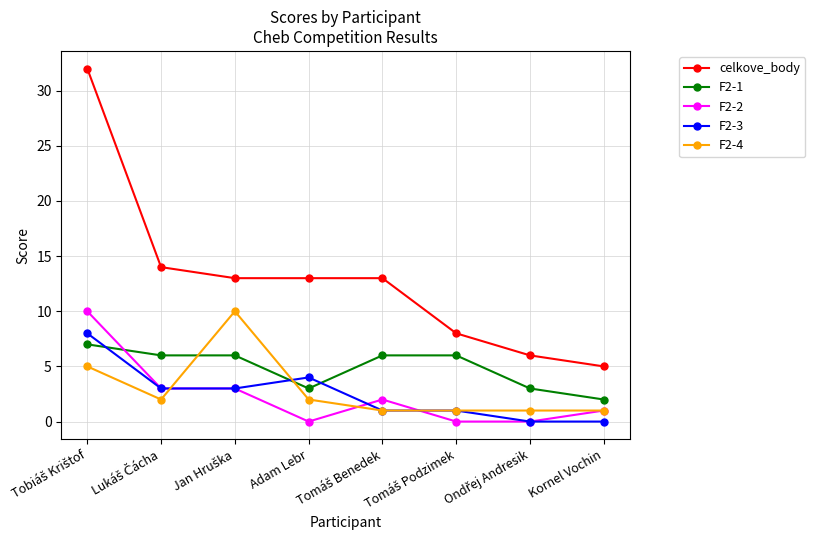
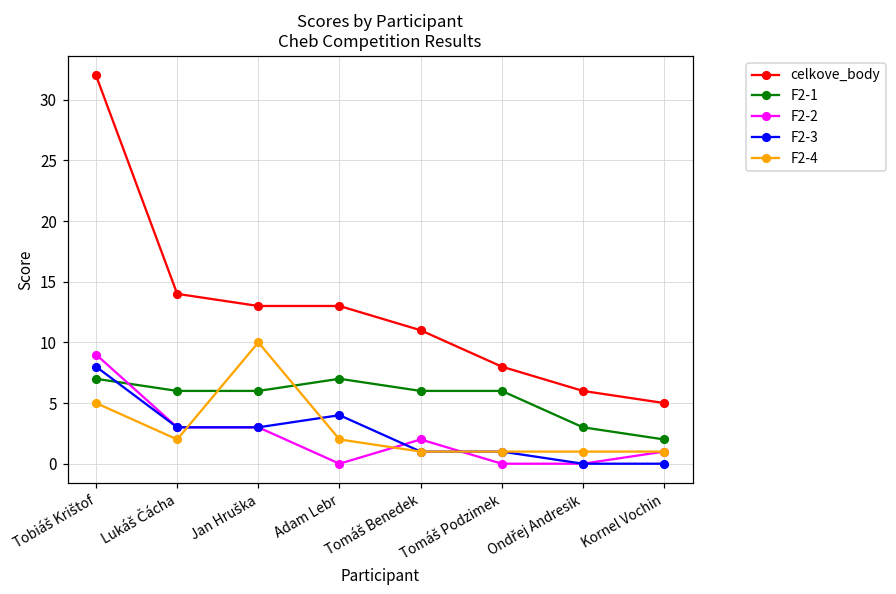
  {
    "celkove_body": {
      "Tobiáš Krištof": 32,
      "Lukáš Čácha": 14,
      "Jan Hruška": 13,
      "Adam Lebr": 13,
-     "Tomáš Benedek": 13,
+     "Tomáš Benedek": 11,
      "Tomáš Podzimek": 8,
      "Ondřej Andresik": 6,
      "Kornel Vochin": 5
    },
    "F2-1": {
      "Tobiáš Krištof": 7,
      "Lukáš Čácha": 6,
      "Jan Hruška": 6,
-     "Adam Lebr": 3,
+     "Adam Lebr": 7,
      "Tomáš Benedek": 6,
      "Tomáš Podzimek": 6,
      "Ondřej Andresik": 3,
      "Kornel Vochin": 2
    },
    "F2-2": {
-     "Tobiáš Krištof": 10,
+     "Tobiáš Krištof": 9,
      "Adam Lebr": 0,
      "Tomáš Benedek": 2,
      "Tomáš Podzimek": 0
    },
    "F2-3": {
      "Tobiáš Krištof": 8,
      "Adam Lebr": 4,
      "Kornel Vochin": 0
    },
    "F2-4": {
      "Tobiáš Krištof": 5,
      "Lukáš Čácha": 2,
      "Jan Hruška": 10,
      "Adam Lebr": 2,
      "Ondřej Andresik": 1
    }
  }
